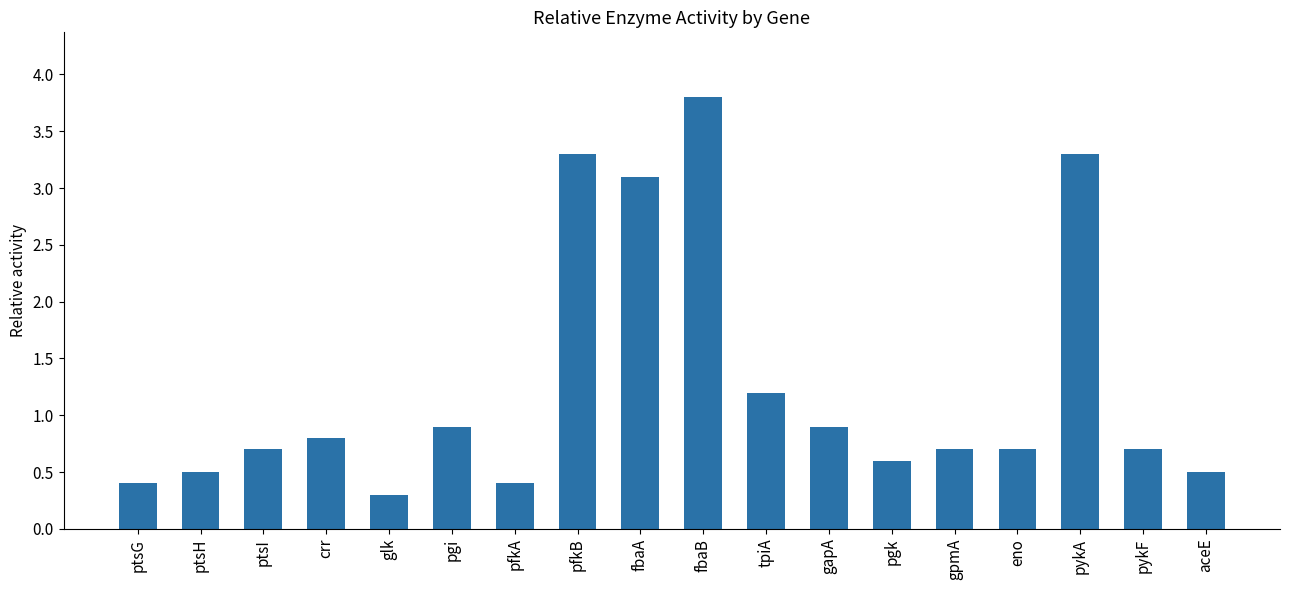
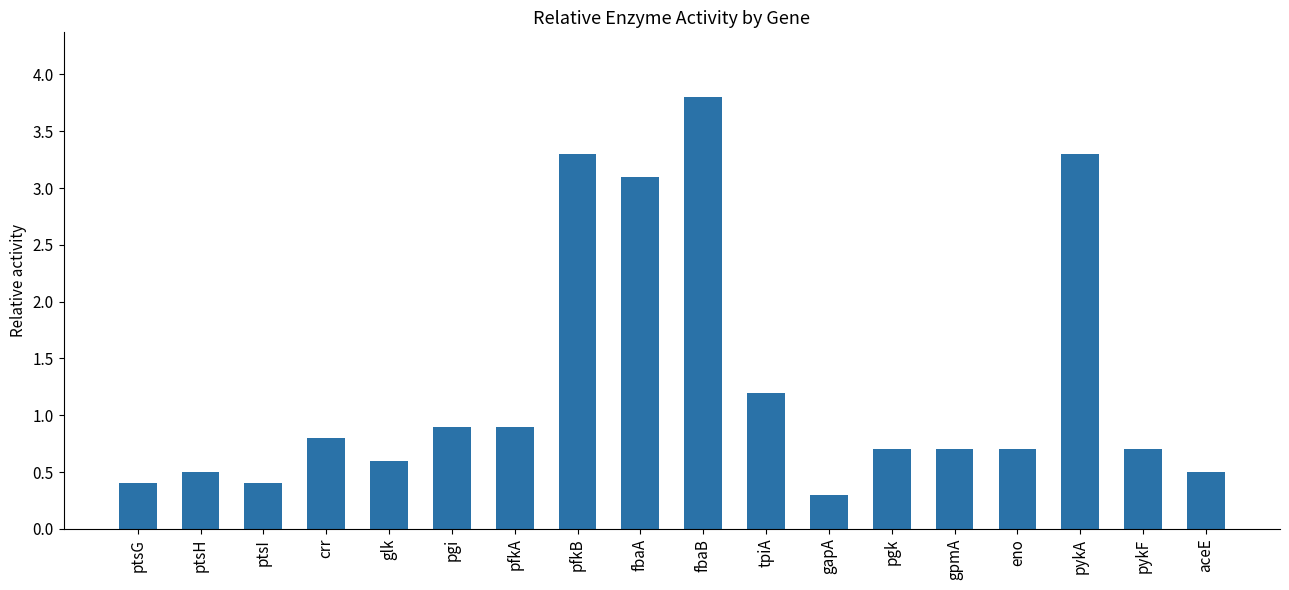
  {
    "ptsG": 0.4,
    "ptsH": 0.5,
-   "ptsI": 0.7,
+   "ptsI": 0.4,
    "crr": 0.8,
-   "glk": 0.3,
+   "glk": 0.6,
    "pgi": 0.9,
-   "pfkA": 0.4,
+   "pfkA": 0.9,
    "pfkB": 3.3,
    "fbaA": 3.1,
    "fbaB": 3.8,
    "tpiA": 1.2,
-   "gapA": 0.9,
-   "pgk": 0.6,
+   "gapA": 0.3,
+   "pgk": 0.7,
    "gpmA": 0.7,
    "eno": 0.7,
    "pykA": 3.3,
    "pykF": 0.7,
    "aceE": 0.5
  }
